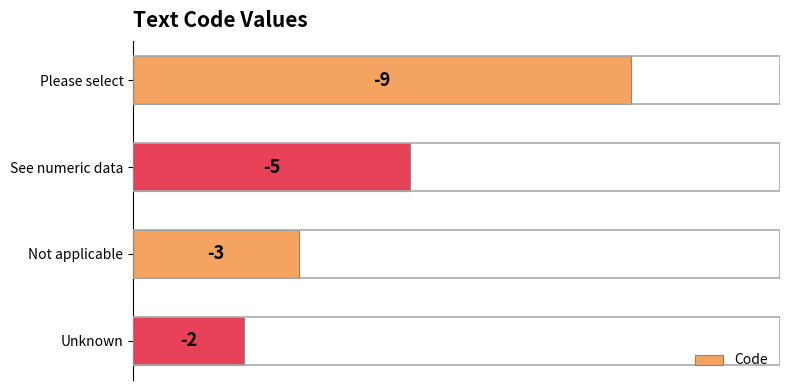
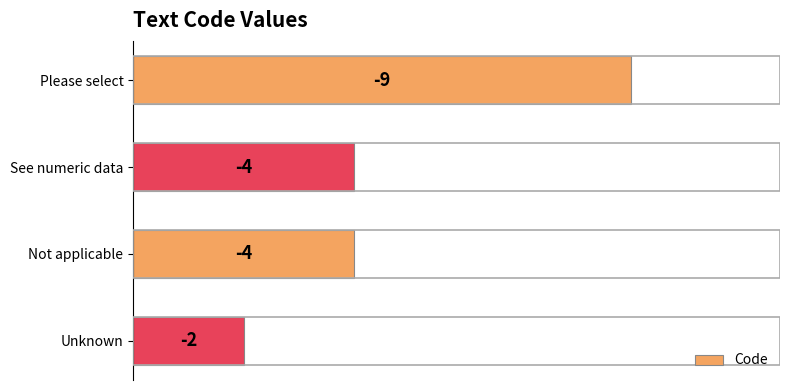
  {
-   "See numeric data": -5,
-   "Not applicable": -3
+   "See numeric data": -4,
+   "Not applicable": -4
  }
